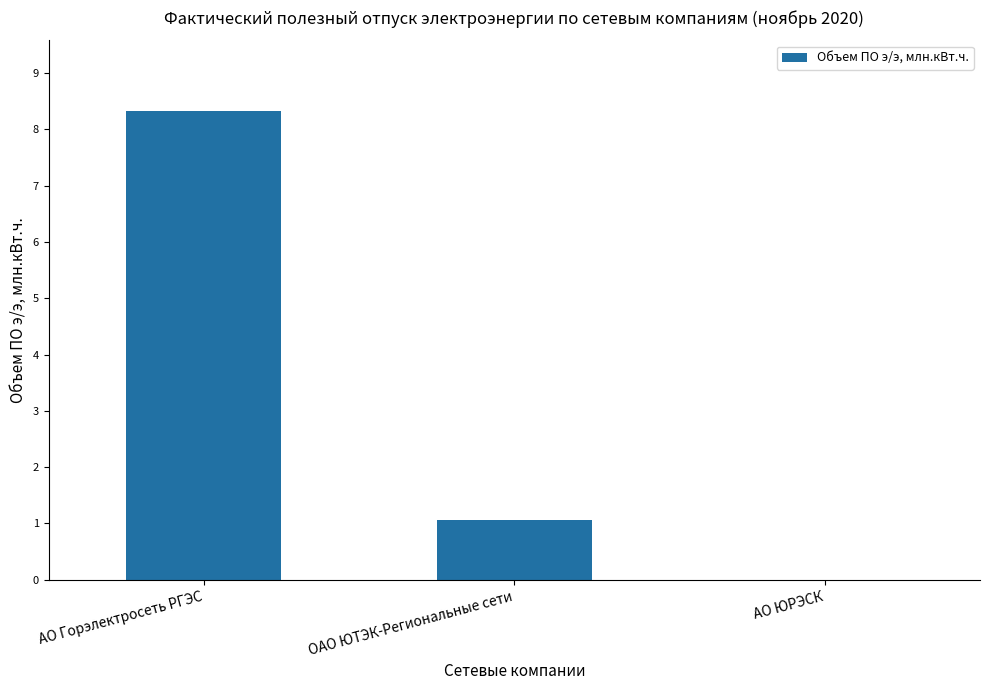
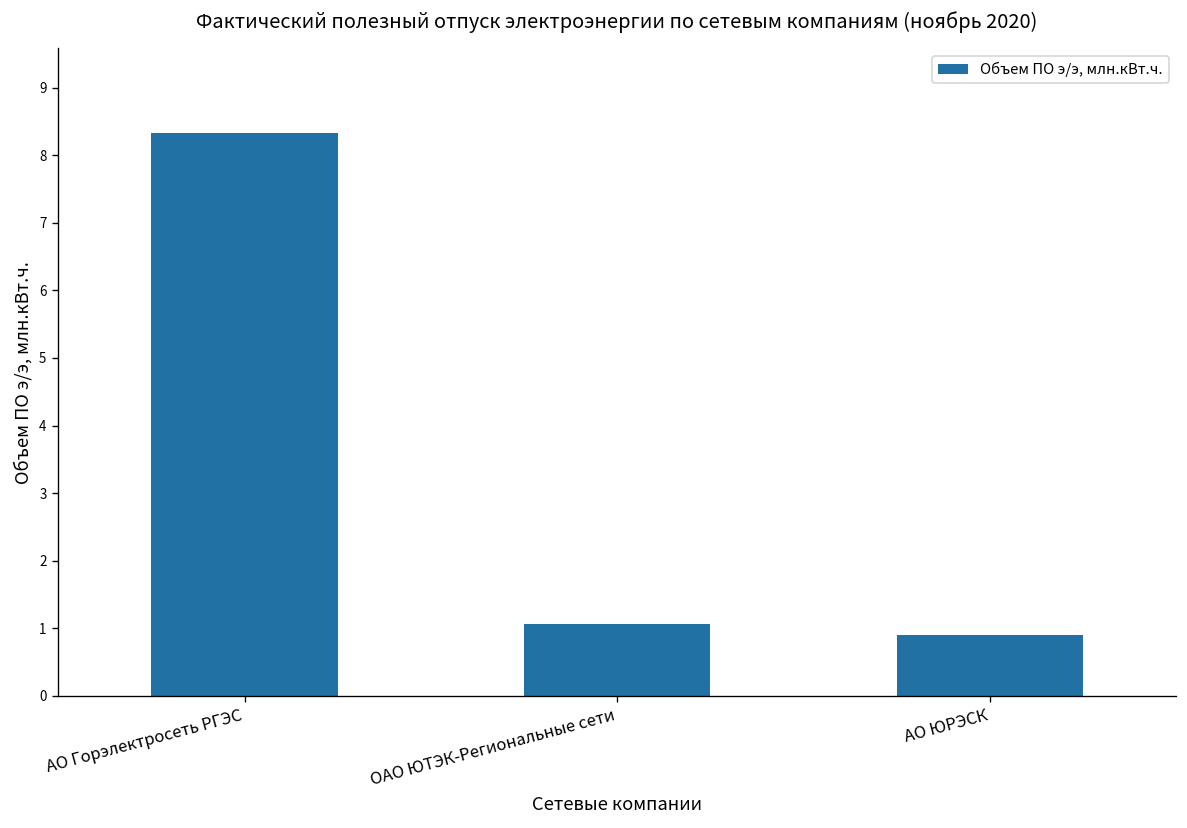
  {
    "АО Горэлектросеть РГЭС": 8.3,
    "ОАО ЮТЭК-Региональные сети": 1.1,
-   "АО ЮРЭСК": 0.0
+   "АО ЮРЭСК": 0.9
  }
